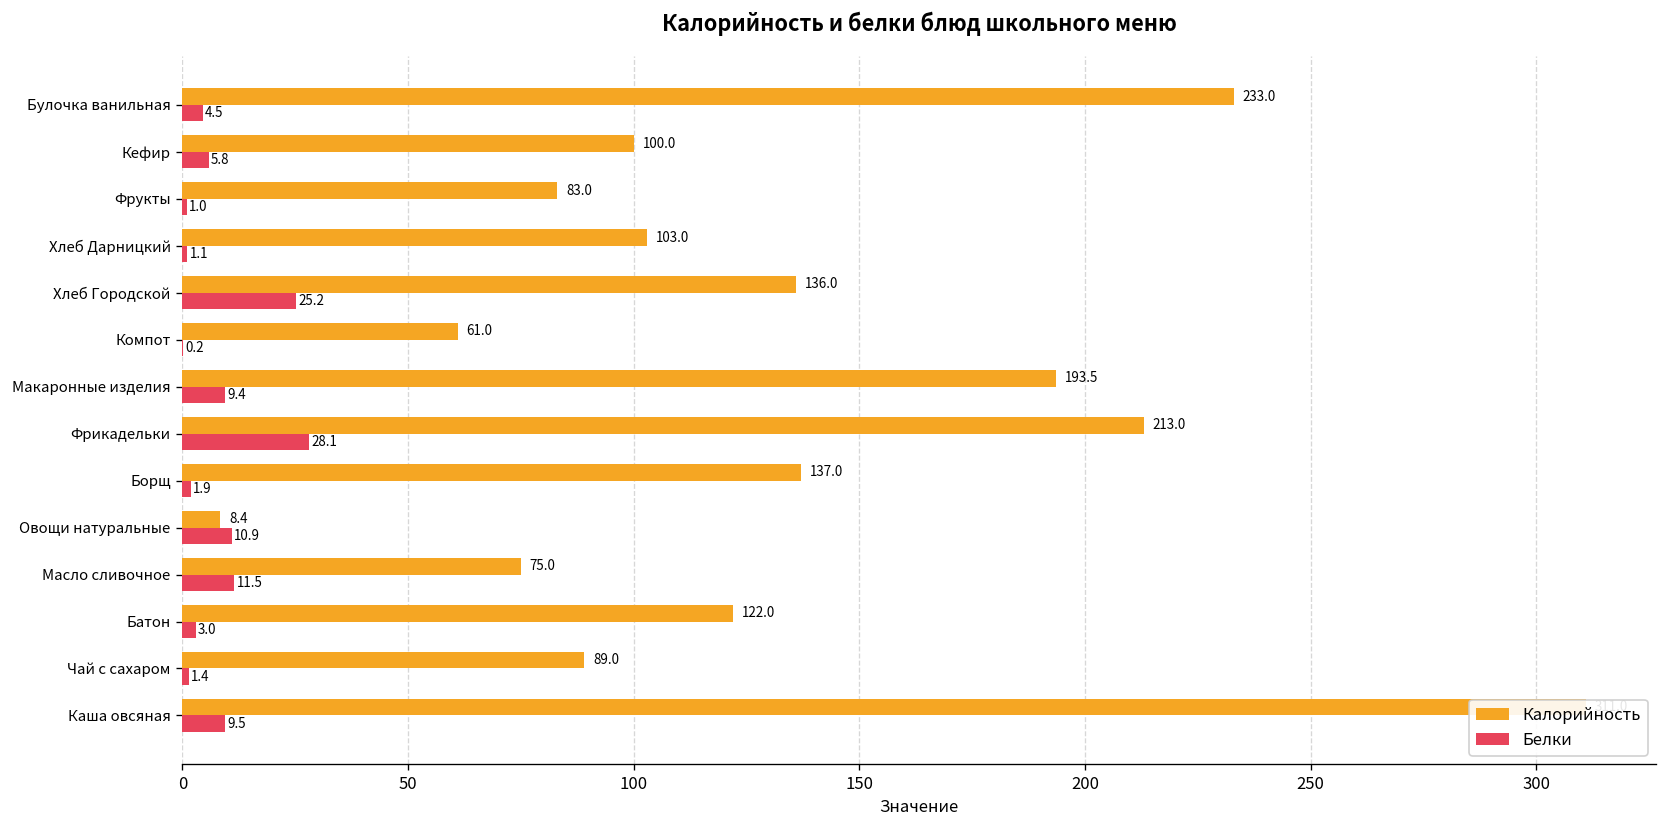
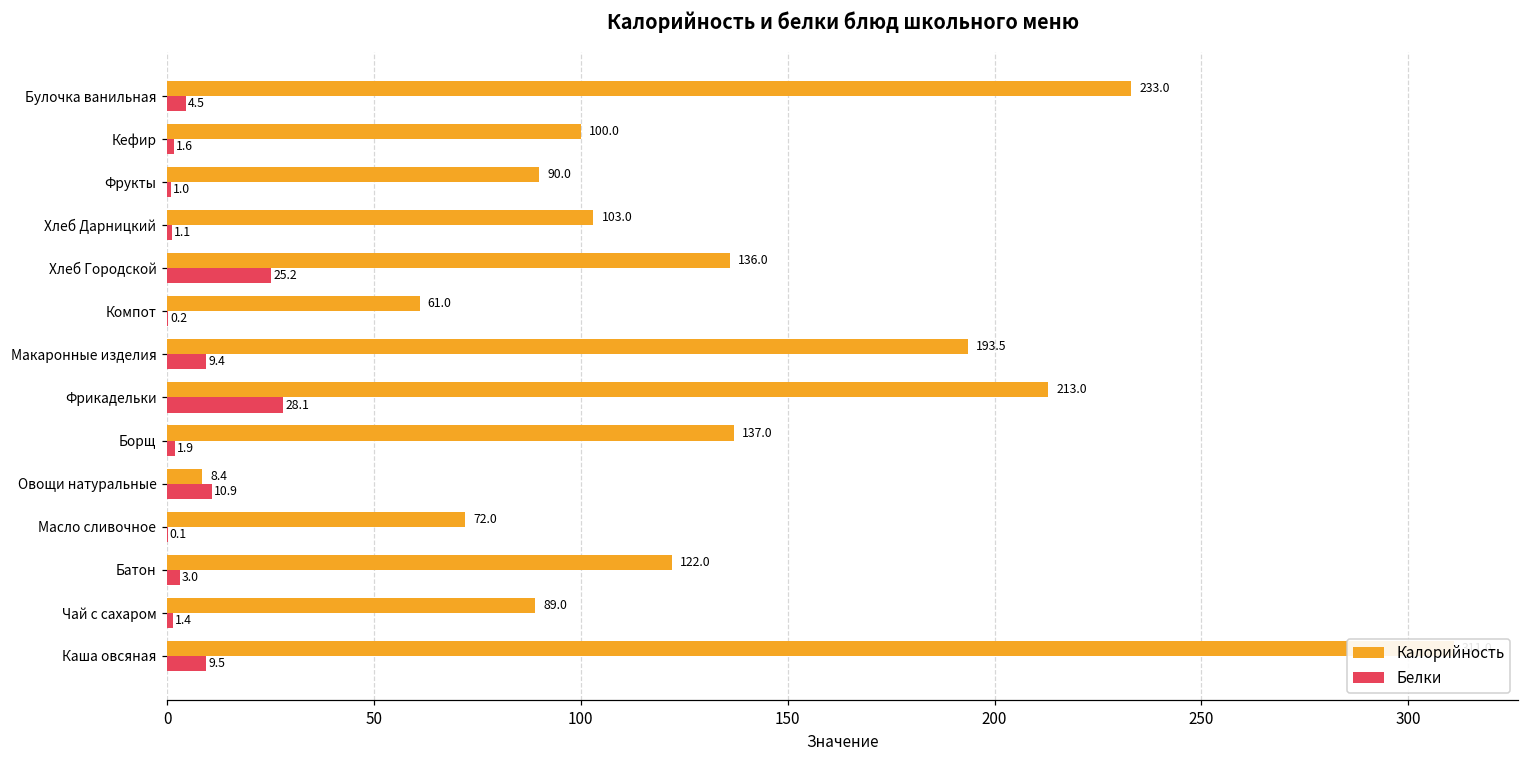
  {
    "Калорийность": {
      "Булочка ванильная": 233.0,
      "Кефир": 100.0,
-     "Фрукты": 83.0,
+     "Фрукты": 90.0,
      "Хлеб Дарницкий": 103.0,
      "Хлеб Городской": 136.0,
      "Компот": 61.0,
      "Макаронные изделия": 193.5,
      "Фрикадельки": 213.0,
      "Борщ": 137.0,
      "Овощи натуральные": 8.4,
-     "Масло сливочное": 75.0,
+     "Масло сливочное": 72.0,
      "Батон": 122.0,
      "Чай с сахаром": 89.0
    },
    "Белки": {
      "Булочка ванильная": 4.5,
-     "Кефир": 5.8,
+     "Кефир": 1.6,
      "Фрукты": 1.0,
      "Хлеб Дарницкий": 1.1,
      "Хлеб Городской": 25.2,
      "Компот": 0.2,
      "Макаронные изделия": 9.4,
      "Фрикадельки": 28.1,
      "Борщ": 1.9,
      "Овощи натуральные": 10.9,
-     "Масло сливочное": 11.5,
+     "Масло сливочное": 0.1,
      "Батон": 3.0,
      "Чай с сахаром": 1.4,
      "Каша овсяная": 9.5
    }
  }
